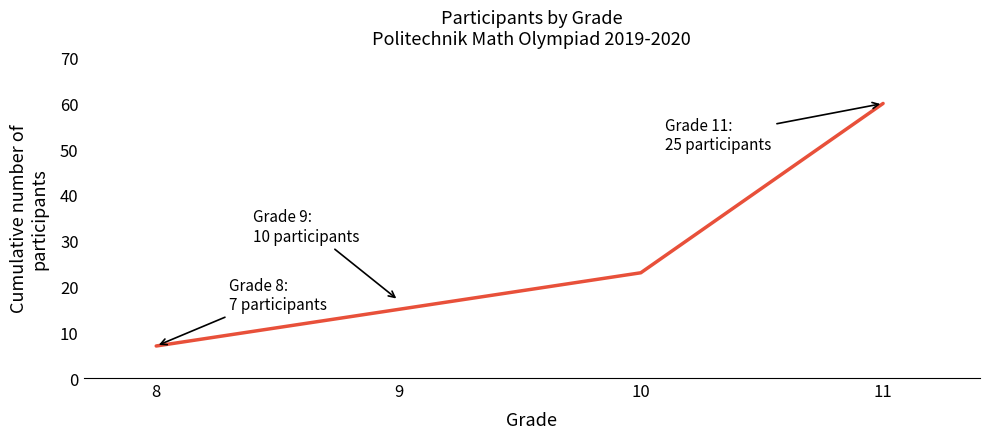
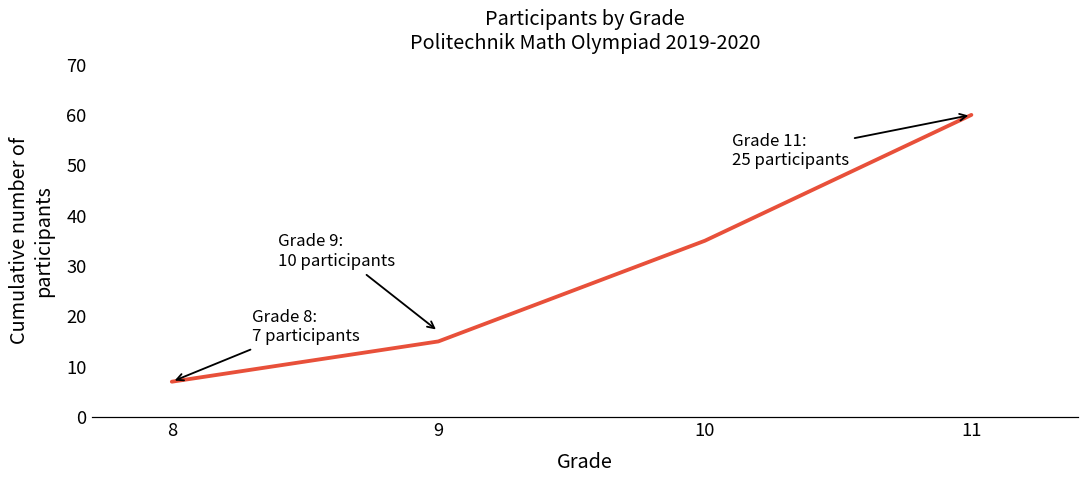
  {
-   "10": 23
+   "10": 35
  }
